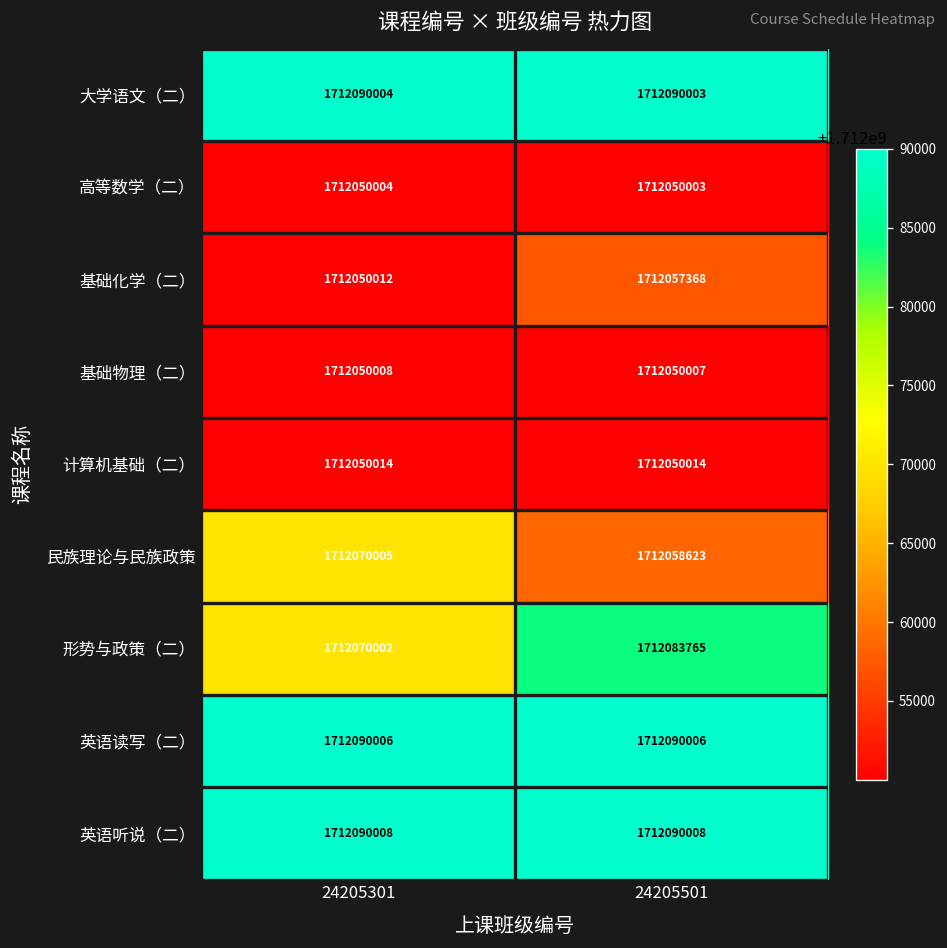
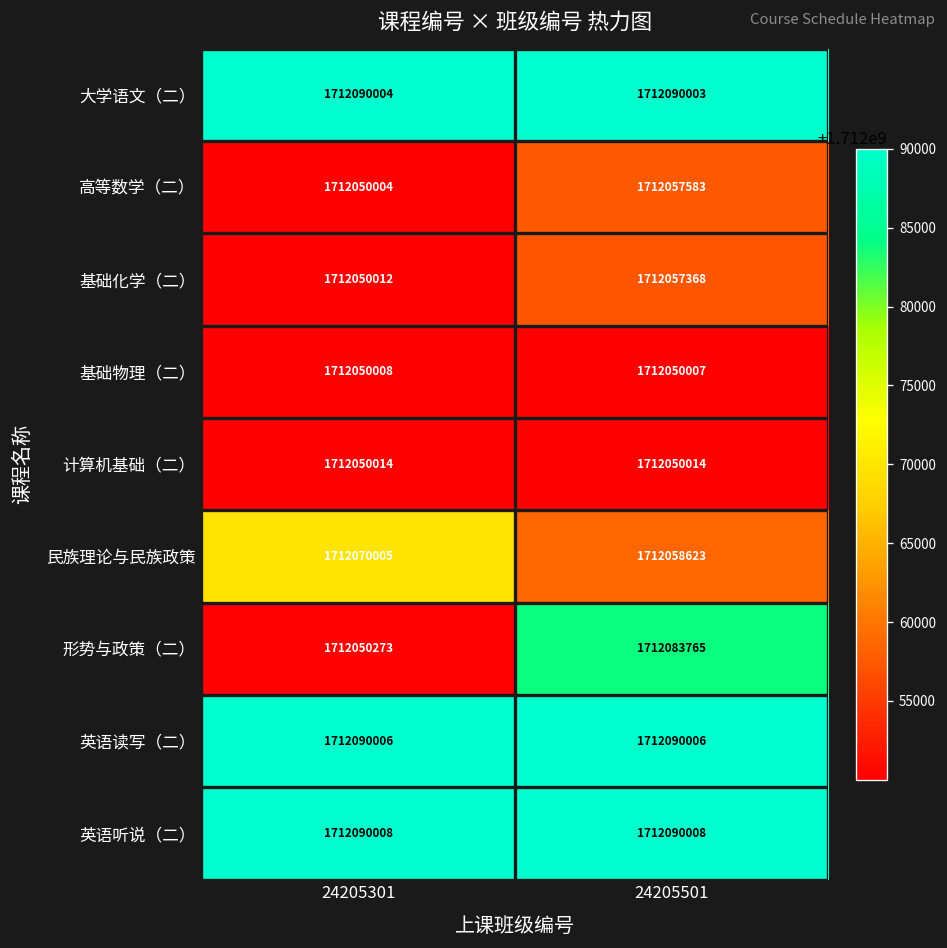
  {
    "大学语文（二）": {
      "24205301": 1712090004,
      "24205501": 1712090003
    },
    "高等数学（二）": {
      "24205301": 1712050004,
-     "24205501": 1712050003
+     "24205501": 1712057583
    },
    "基础化学（二）": {
      "24205301": 1712050012,
      "24205501": 1712057368
    },
    "基础物理（二）": {
      "24205301": 1712050008,
      "24205501": 1712050007
    },
    "计算机基础（二）": {
      "24205301": 1712050014,
      "24205501": 1712050014
    },
    "民族理论与民族政策": {
      "24205301": 1712070005,
      "24205501": 1712058623
    },
    "形势与政策（二）": {
-     "24205301": 1712070002,
+     "24205301": 1712050273,
      "24205501": 1712083765
    },
    "英语读写（二）": {
      "24205301": 1712090006,
      "24205501": 1712090006
    },
    "英语听说（二）": {
      "24205301": 1712090008,
      "24205501": 1712090008
    }
  }
